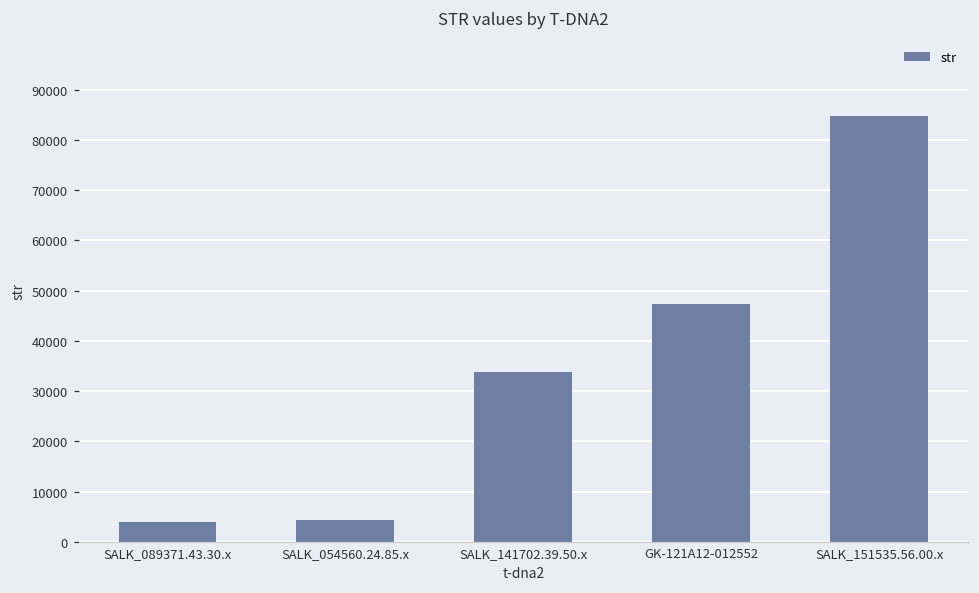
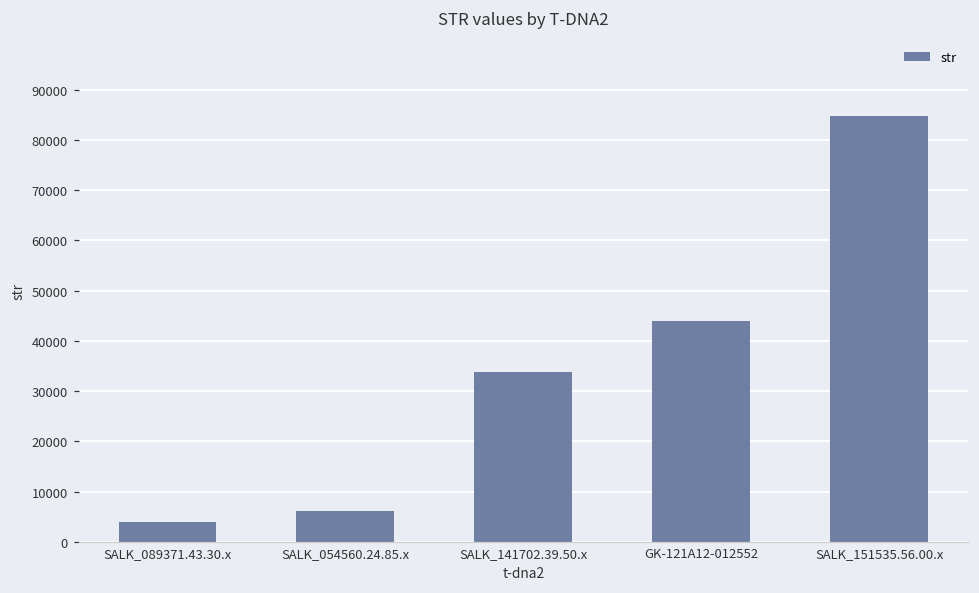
  {
    "SALK_089371.43.30.x": 4000,
-   "SALK_054560.24.85.x": 4000,
+   "SALK_054560.24.85.x": 6000,
    "SALK_141702.39.50.x": 34000,
-   "GK-121A12-012552": 47000,
+   "GK-121A12-012552": 44000,
    "SALK_151535.56.00.x": 85000
  }
